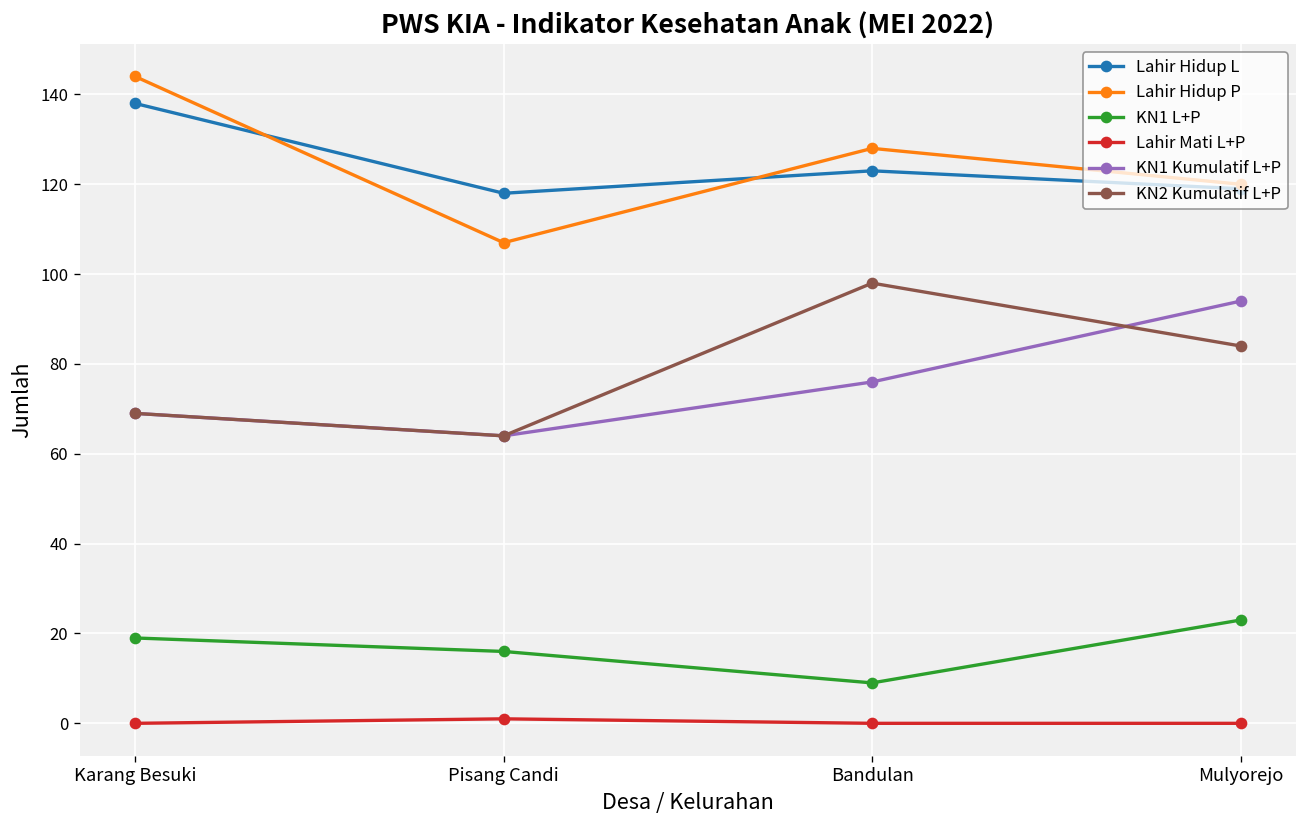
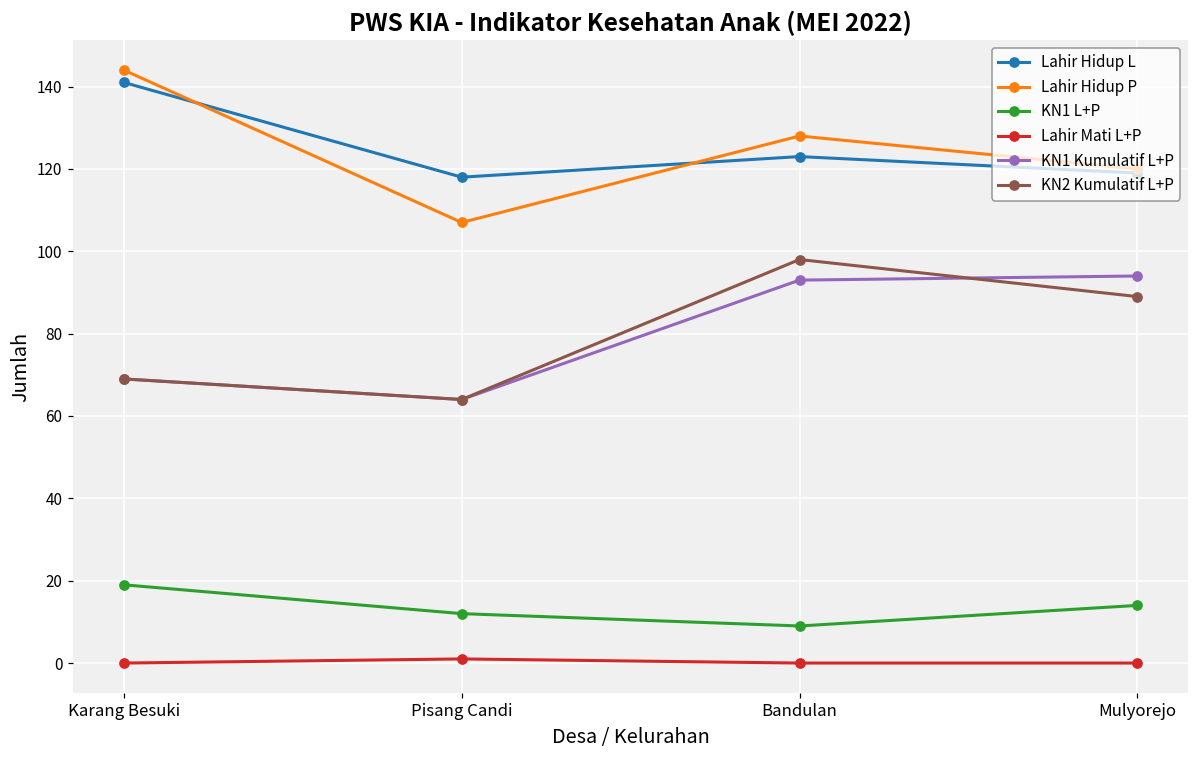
  {
    "Lahir Hidup L": {
-     "Karang Besuki": 138,
+     "Karang Besuki": 141,
      "Pisang Candi": 118,
      "Bandulan": 123
    },
    "Lahir Hidup P": {
      "Karang Besuki": 144,
      "Pisang Candi": 107,
      "Bandulan": 128
    },
    "KN1 L+P": {
      "Karang Besuki": 19,
-     "Pisang Candi": 16,
+     "Pisang Candi": 12,
      "Bandulan": 9,
-     "Mulyorejo": 23
+     "Mulyorejo": 14
    },
    "Lahir Mati L+P": {
      "Karang Besuki": 0,
      "Pisang Candi": 1,
      "Bandulan": 0,
      "Mulyorejo": 0
    },
    "KN1 Kumulatif L+P": {
-     "Bandulan": 76,
+     "Bandulan": 93,
      "Mulyorejo": 94
    },
    "KN2 Kumulatif L+P": {
      "Bandulan": 98,
-     "Mulyorejo": 84
+     "Mulyorejo": 89
    }
  }
